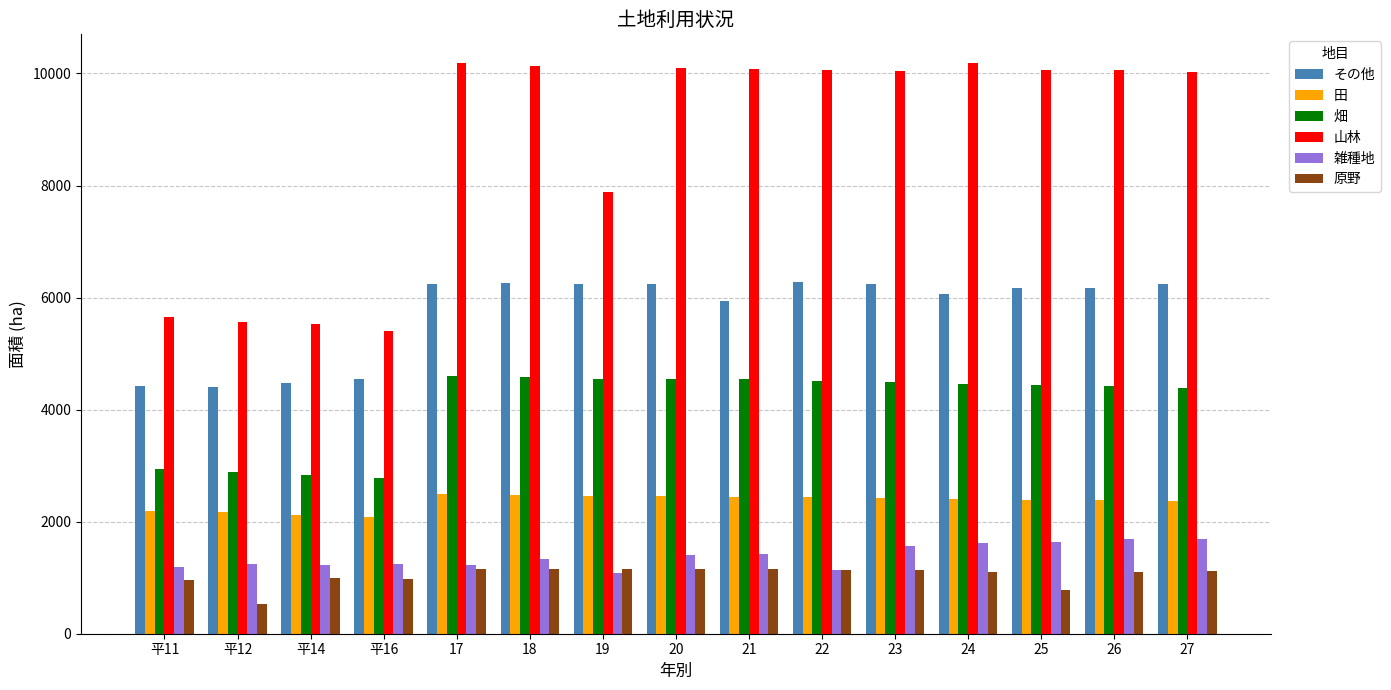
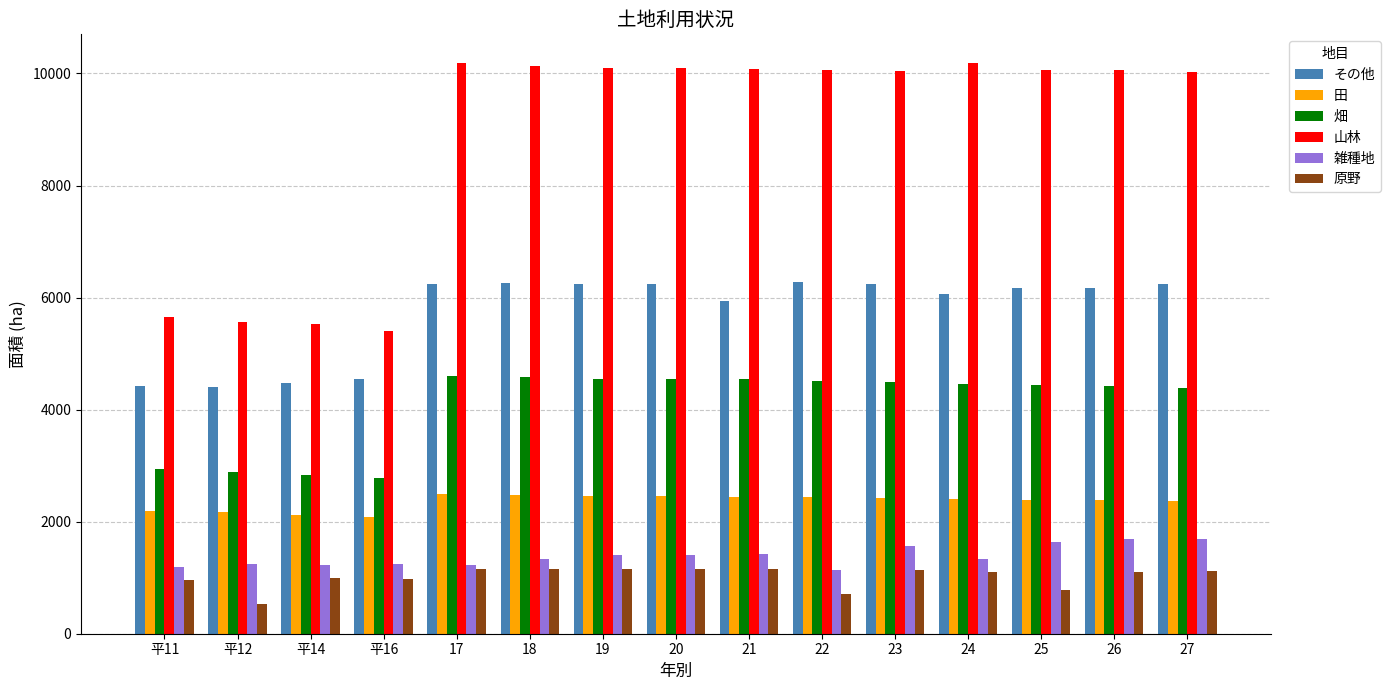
  {
    "その他": {
      "平11": 4400,
      "平12": 4400,
      "平14": 4500,
      "平16": 4600,
      "17": 6200,
      "18": 6300,
      "19": 6200,
      "20": 6200,
      "21": 5900,
      "22": 6300,
      "23": 6200,
      "24": 6100,
      "25": 6200,
      "26": 6200,
      "27": 6200
    },
    "田": {
      "平11": 2200,
      "平12": 2200,
      "平14": 2100,
      "平16": 2100,
      "17": 2500,
      "18": 2500,
      "19": 2500,
      "20": 2500,
      "21": 2400,
      "22": 2400,
      "23": 2400,
      "24": 2400,
      "25": 2400,
      "26": 2400,
      "27": 2400
    },
    "畑": {
      "平11": 2900,
      "平12": 2900,
      "平14": 2800,
      "平16": 2800,
      "17": 4600,
      "18": 4600,
      "19": 4600,
      "20": 4600,
      "21": 4500,
      "22": 4500,
      "23": 4500,
      "24": 4500,
      "25": 4400,
      "26": 4400,
      "27": 4400
    },
    "山林": {
      "平11": 5600,
      "平12": 5600,
      "平14": 5500,
      "平16": 5400,
      "17": 10200,
      "18": 10100,
-     "19": 7900,
+     "19": 10100,
      "20": 10100,
      "21": 10100,
      "22": 10100,
      "23": 10000,
      "24": 10200,
      "25": 10100,
      "26": 10100,
      "27": 10000
    },
    "雑種地": {
      "平11": 1200,
      "平12": 1200,
      "平14": 1200,
      "平16": 1200,
      "17": 1200,
      "18": 1300,
-     "19": 1100,
+     "19": 1400,
      "20": 1400,
      "21": 1400,
      "22": 1100,
      "23": 1600,
-     "24": 1600,
+     "24": 1300,
      "25": 1600,
      "26": 1700,
      "27": 1700
    },
    "原野": {
      "平11": 1000,
      "平12": 500,
      "平14": 1000,
      "平16": 1000,
      "17": 1200,
      "18": 1200,
      "19": 1200,
      "20": 1200,
      "21": 1100,
-     "22": 1100,
+     "22": 700,
      "23": 1100,
      "24": 1100,
      "25": 800,
      "26": 1100,
      "27": 1100
    }
  }
